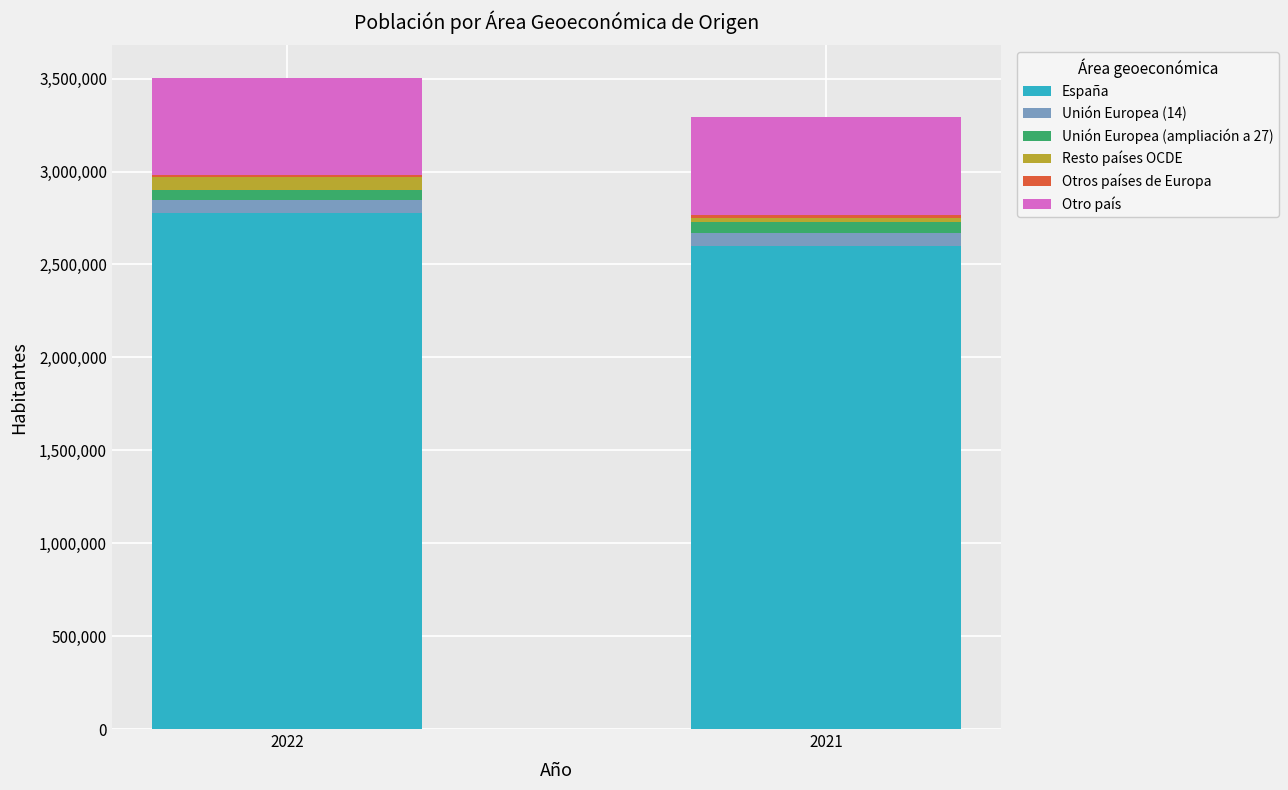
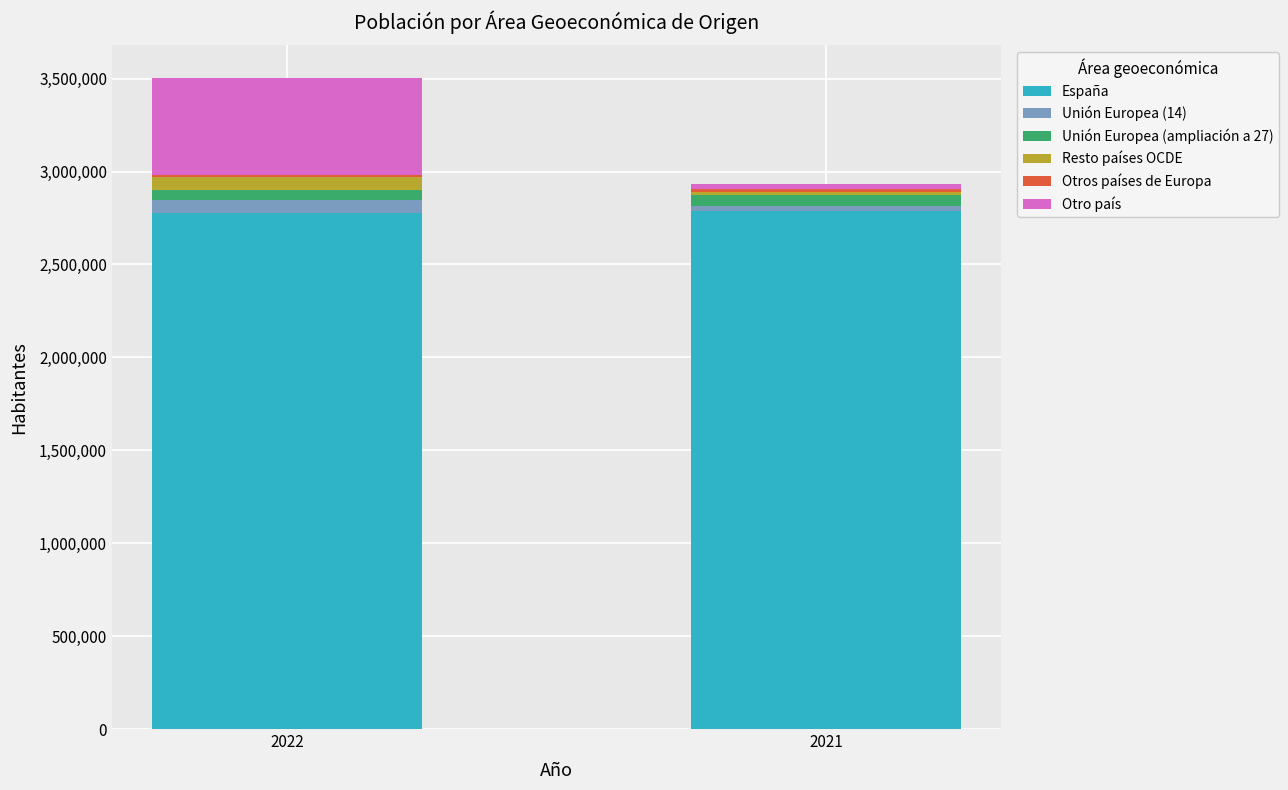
  {
    "España": {
      "2022": "2,780,000",
-     "2021": "2,600,000"
+     "2021": "2,790,000"
    },
    "Unión Europea (14)": {
      "2022": "70,000",
-     "2021": "70,000"
+     "2021": "20,000"
    },
    "Unión Europea (ampliación a 27)": {
      "2022": "60,000",
      "2021": "60,000"
    },
    "Resto países OCDE": {
      "2022": "70,000",
      "2021": "20,000"
    },
    "Otros países de Europa": {
      "2022": "20,000",
      "2021": "20,000"
    },
    "Otro país": {
      "2022": "520,000",
-     "2021": "530,000"
+     "2021": "20,000"
    }
  }
